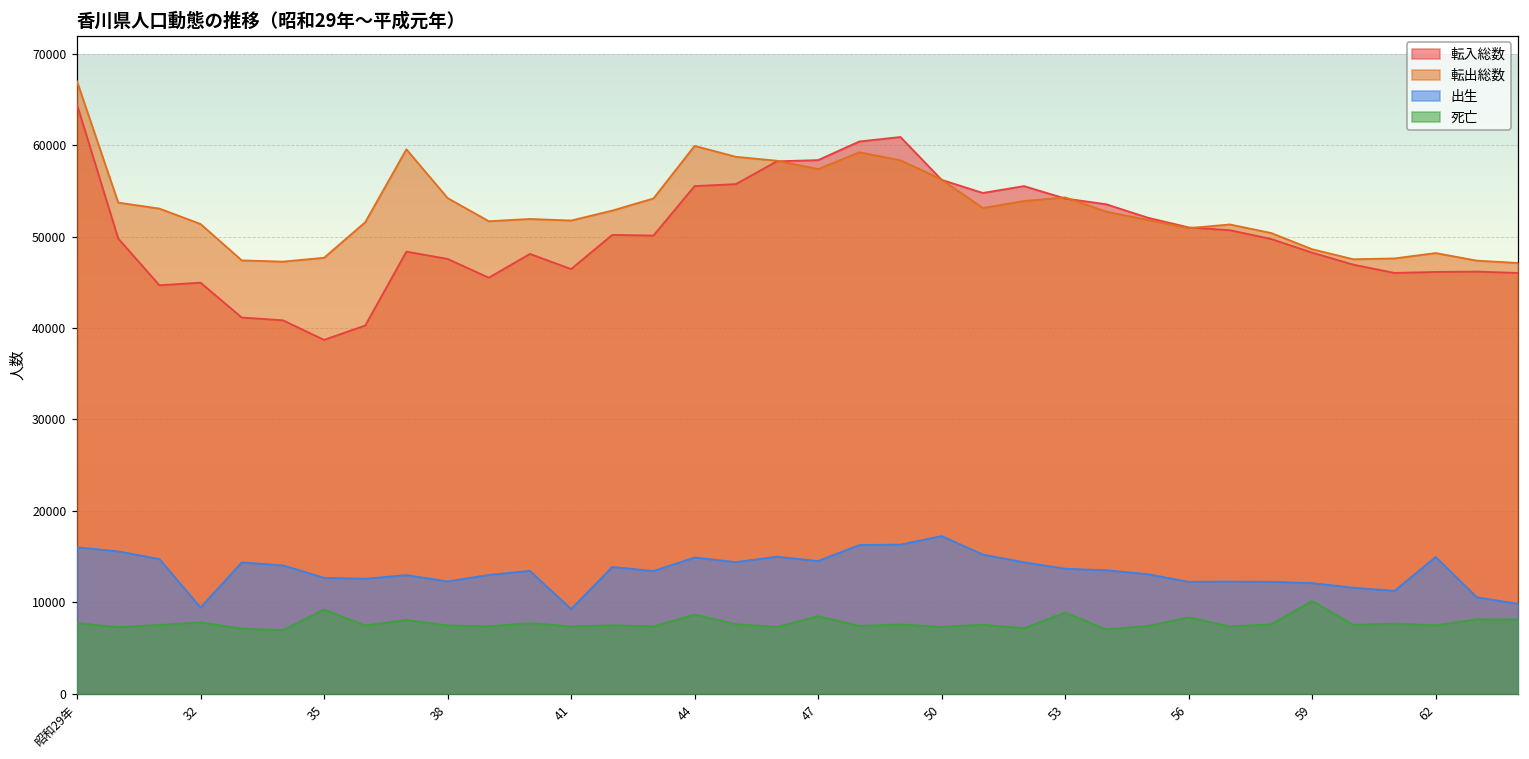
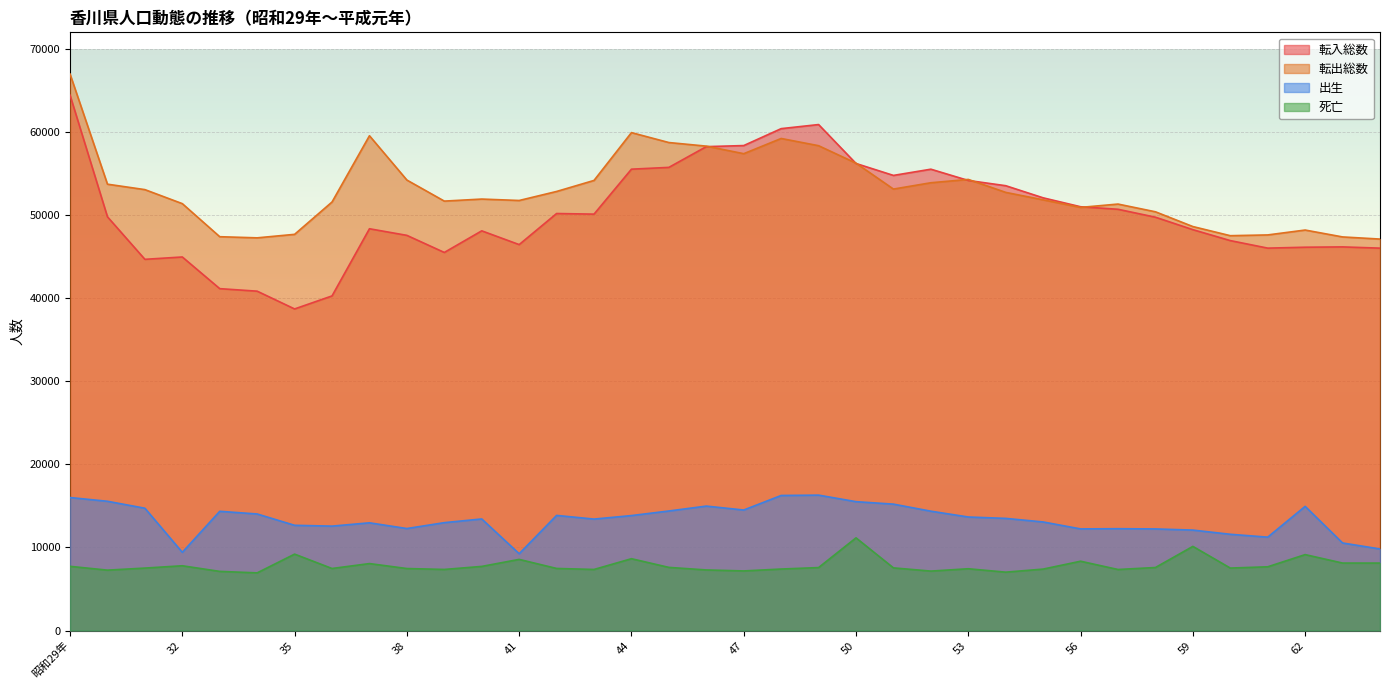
  {
    "出生": {
      "昭和29年": 16000,
      "32": 9000,
      "35": 13000,
      "38": 12000,
      "41": 9000,
-     "44": 15000,
+     "44": 14000,
      "47": 15000,
-     "50": 17000,
+     "50": 16000,
      "53": 14000,
      "56": 12000,
      "59": 12000,
      "62": 15000
    },
    "死亡": {
      "昭和29年": 8000,
      "32": 8000,
      "35": 9000,
      "38": 7000,
-     "41": 7000,
+     "41": 9000,
      "44": 9000,
-     "47": 8000,
-     "50": 7000,
-     "53": 9000,
+     "47": 7000,
+     "50": 11000,
+     "53": 7000,
      "56": 8000,
      "59": 10000,
-     "62": 7000
+     "62": 9000
    }
  }
